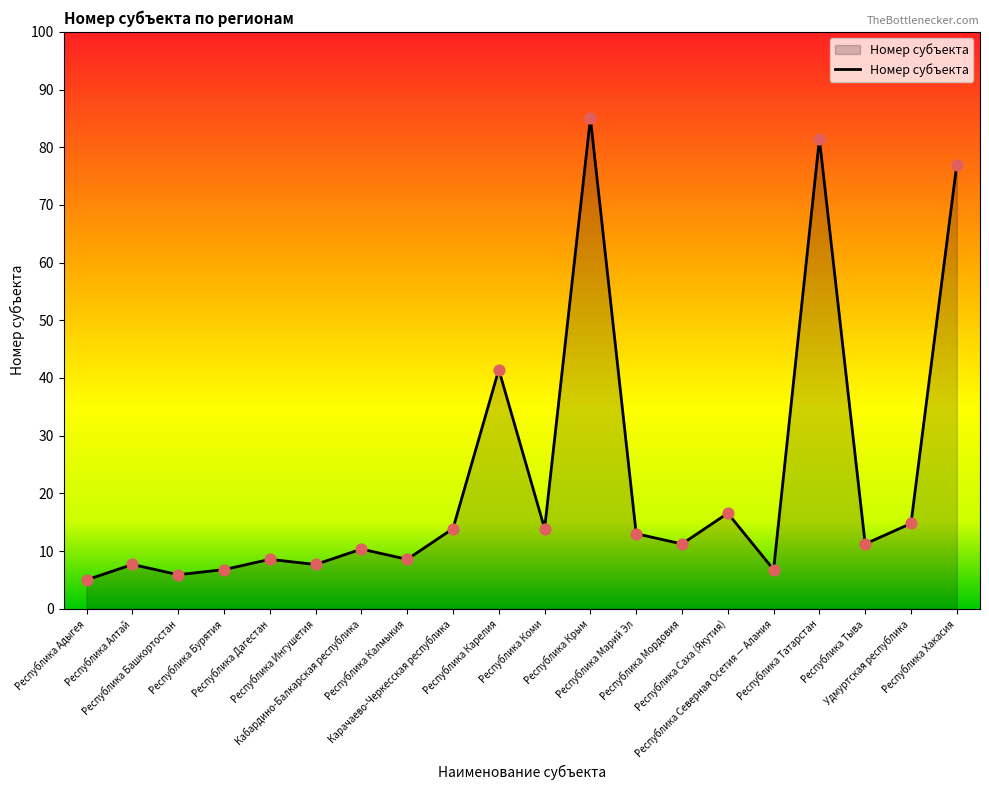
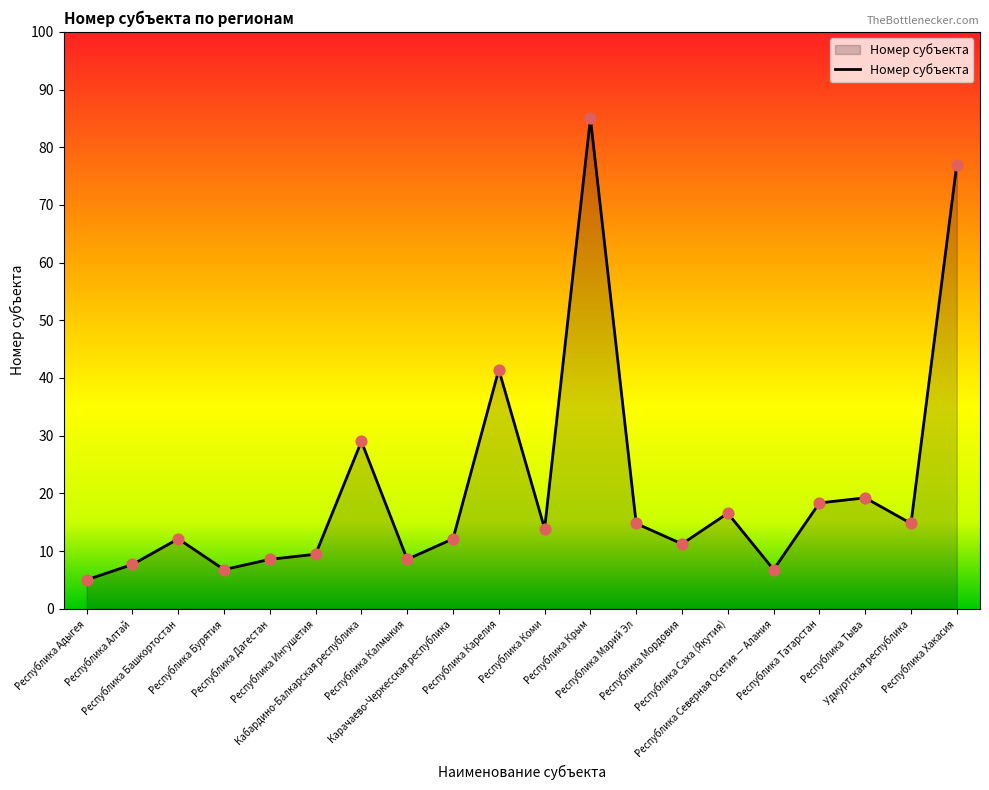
  {
    "Республика Адыгея": 5,
    "Республика Алтай": 8,
-   "Республика Башкортостан": 6,
+   "Республика Башкортостан": 12,
    "Республика Бурятия": 7,
    "Республика Дагестан": 9,
-   "Республика Ингушетия": 8,
-   "Кабардино-Балкарская республика": 10,
+   "Республика Ингушетия": 9,
+   "Кабардино-Балкарская республика": 29,
    "Республика Калмыкия": 9,
-   "Карачаево-Черкесская республика": 14,
+   "Карачаево-Черкесская республика": 12,
    "Республика Карелия": 41,
    "Республика Коми": 14,
    "Республика Крым": 85,
-   "Республика Марий Эл": 13,
+   "Республика Марий Эл": 15,
    "Республика Мордовия": 11,
    "Республика Саха (Якутия)": 17,
    "Республика Северная Осетия — Алания": 7,
-   "Республика Татарстан": 81,
-   "Республика Тыва": 11,
+   "Республика Татарстан": 18,
+   "Республика Тыва": 19,
    "Удмуртская республика": 15,
    "Республика Хакасия": 77
  }
